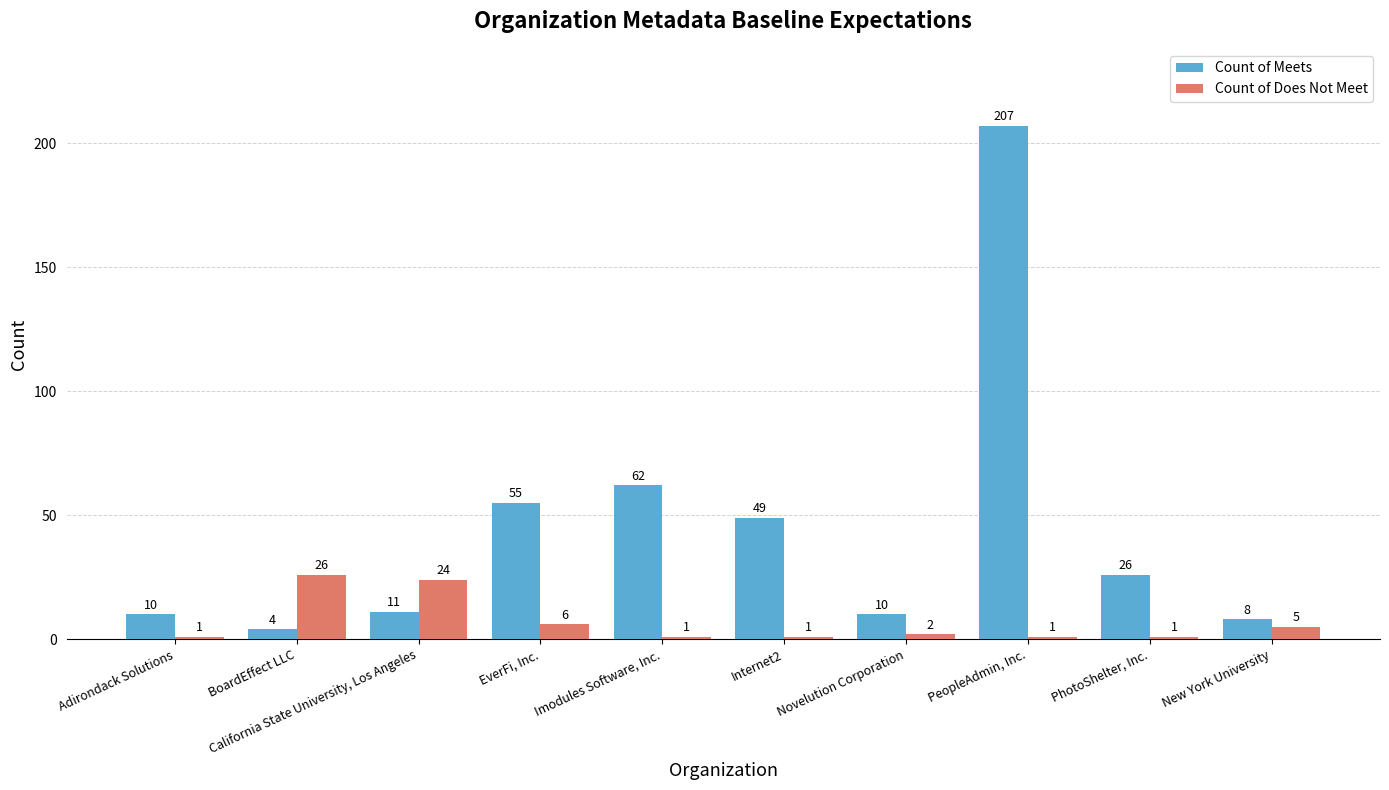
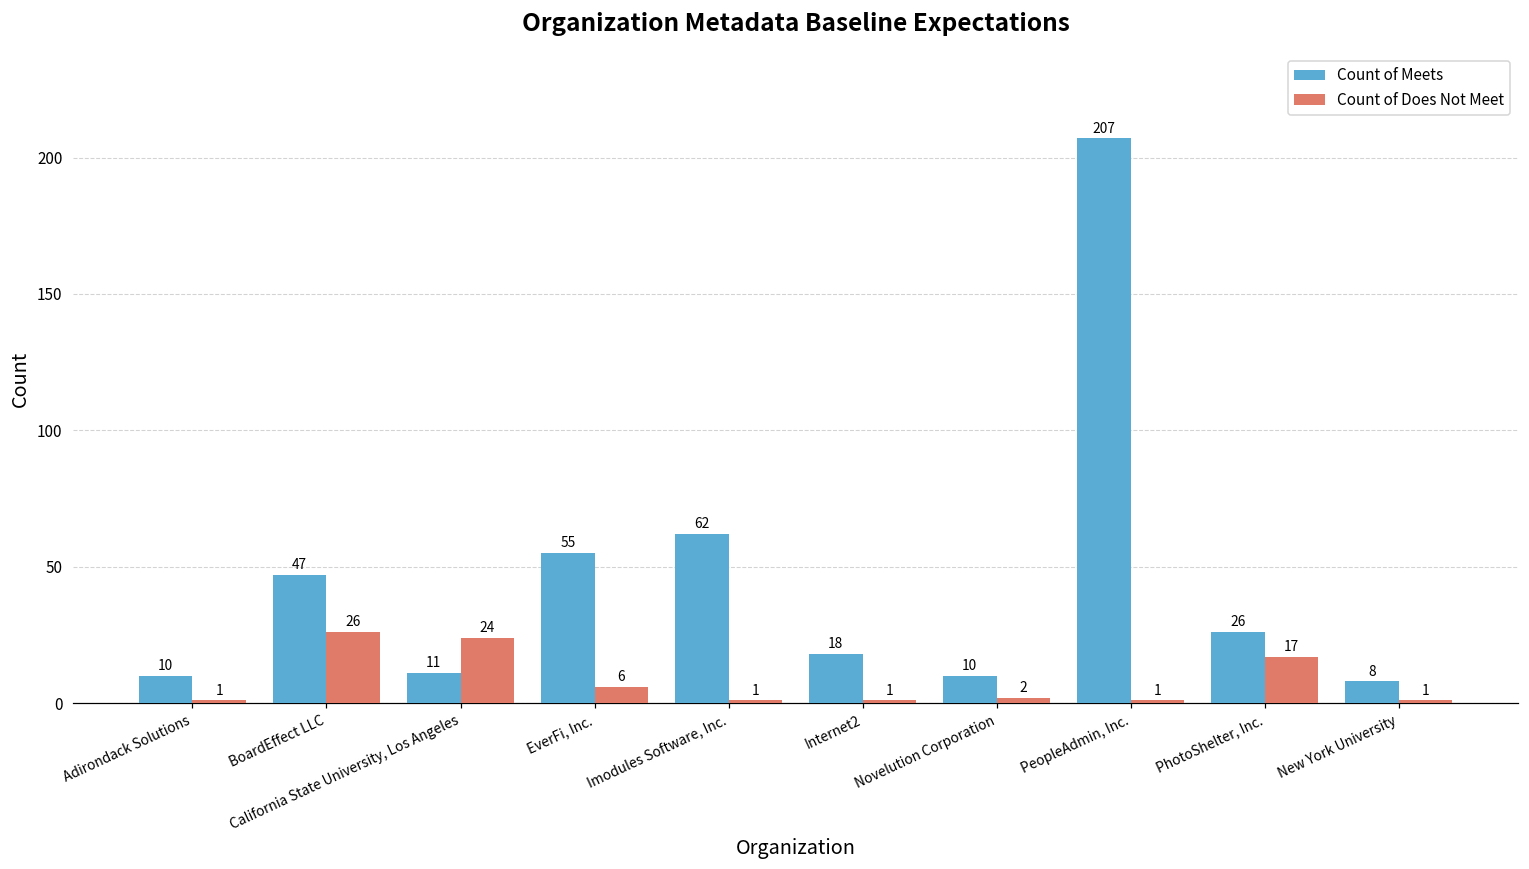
  {
    "Count of Meets": {
      "Adirondack Solutions": 10,
-     "BoardEffect LLC": 4,
+     "BoardEffect LLC": 47,
      "California State University, Los Angeles": 11,
      "EverFi, Inc.": 55,
      "Imodules Software, Inc.": 62,
-     "Internet2": 49,
+     "Internet2": 18,
      "Novelution Corporation": 10,
      "PeopleAdmin, Inc.": 207,
      "PhotoShelter, Inc.": 26,
      "New York University": 8
    },
    "Count of Does Not Meet": {
      "Adirondack Solutions": 1,
      "BoardEffect LLC": 26,
      "California State University, Los Angeles": 24,
      "EverFi, Inc.": 6,
      "Imodules Software, Inc.": 1,
      "Internet2": 1,
      "Novelution Corporation": 2,
      "PeopleAdmin, Inc.": 1,
-     "PhotoShelter, Inc.": 1,
-     "New York University": 5
+     "PhotoShelter, Inc.": 17,
+     "New York University": 1
    }
  }
